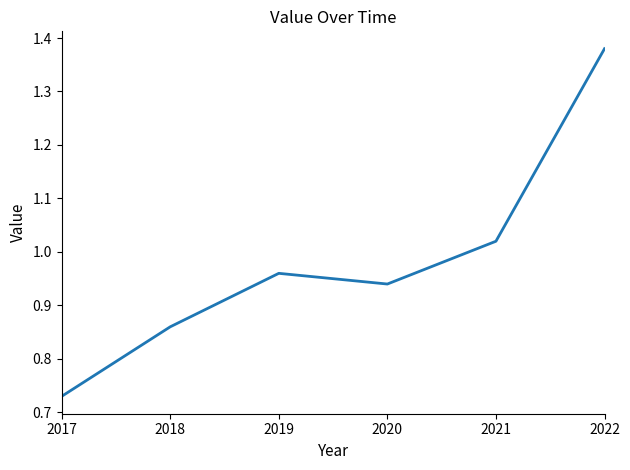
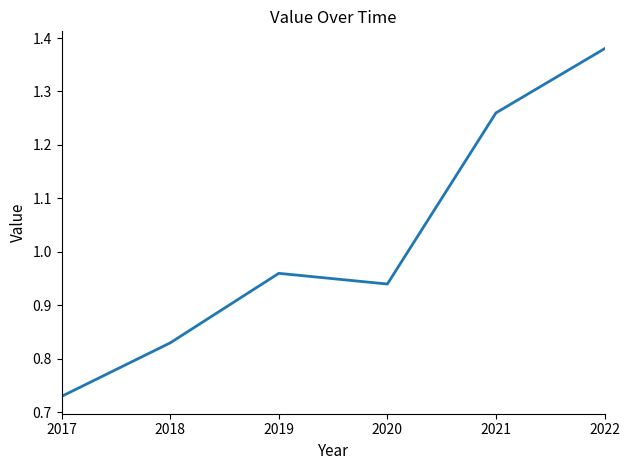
  {
    "2017": 0.73,
-   "2018": 0.86,
+   "2018": 0.83,
    "2019": 0.96,
    "2020": 0.94,
-   "2021": 1.02,
+   "2021": 1.26,
    "2022": 1.38
  }
